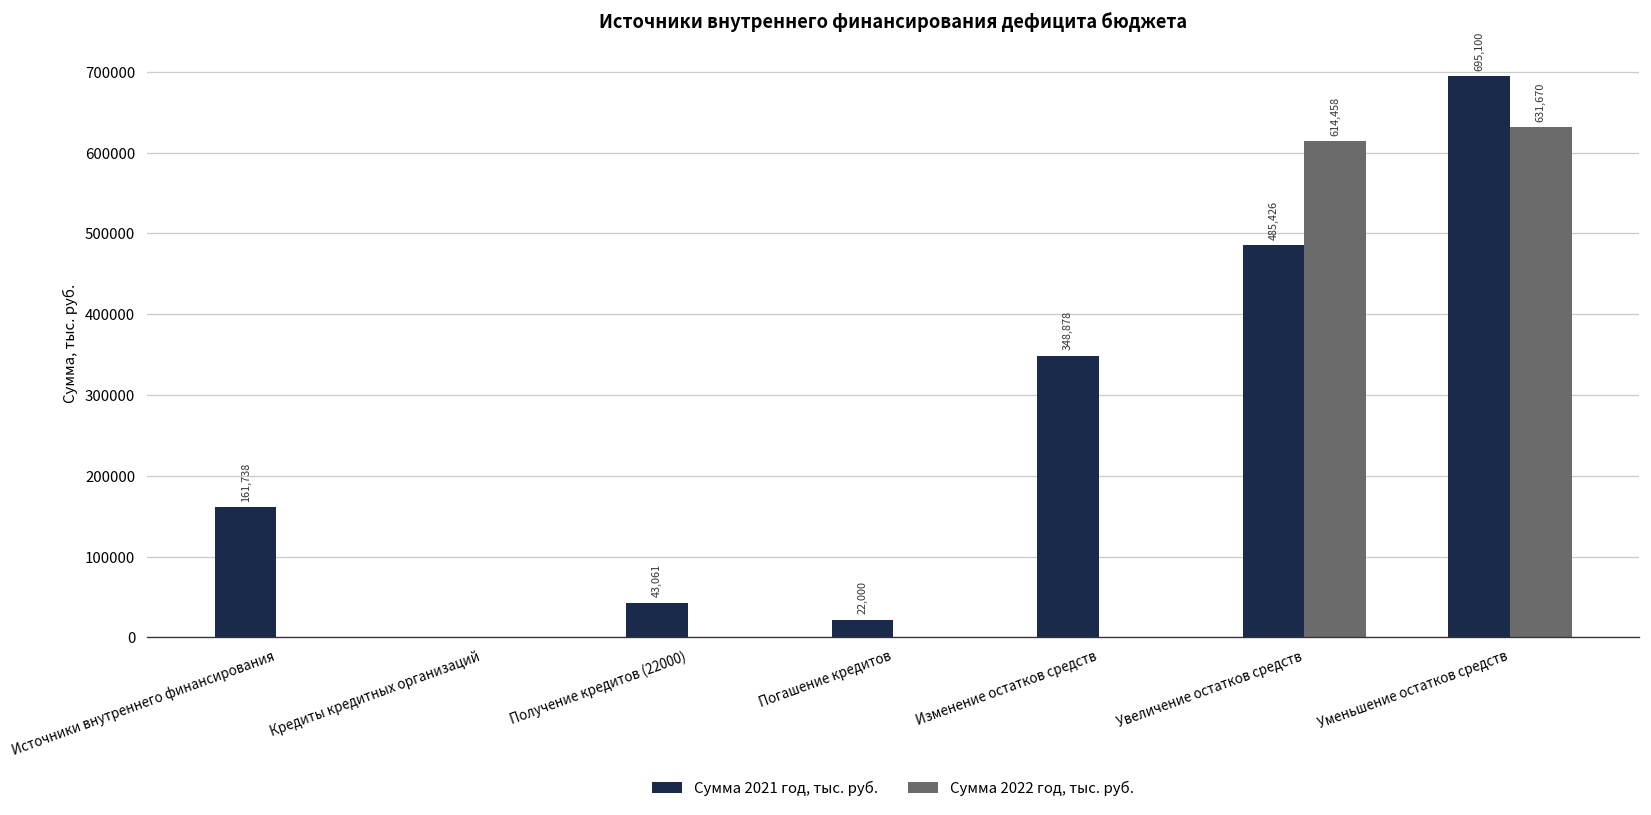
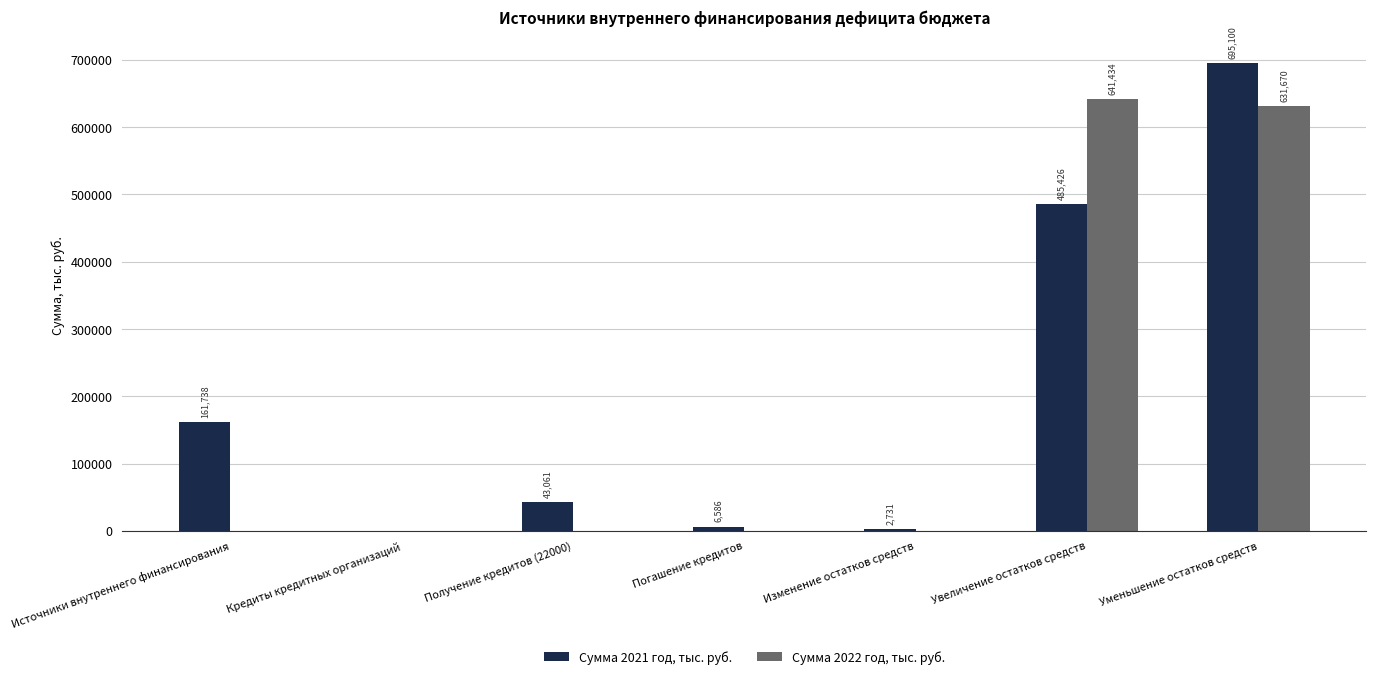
  {
    "Сумма 2021 год, тыс. руб.": {
      "Источники внутреннего финансирования": "161,738",
      "Получение кредитов (22000)": "43,061",
-     "Погашение кредитов": "22,000",
-     "Изменение остатков средств": "348,878",
+     "Погашение кредитов": "6,586",
+     "Изменение остатков средств": "2,731",
      "Увеличение остатков средств": "485,426",
      "Уменьшение остатков средств": "695,100"
    },
    "Сумма 2022 год, тыс. руб.": {
-     "Увеличение остатков средств": "614,458",
+     "Увеличение остатков средств": "641,434",
      "Уменьшение остатков средств": "631,670"
    }
  }
